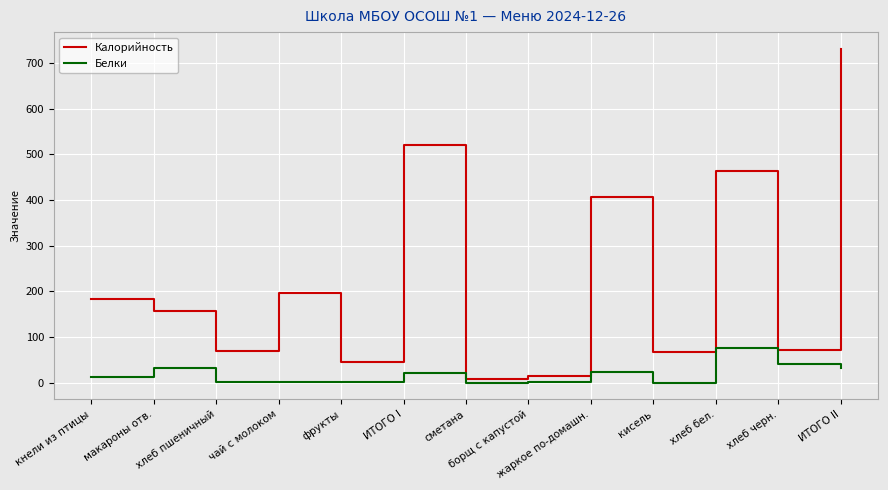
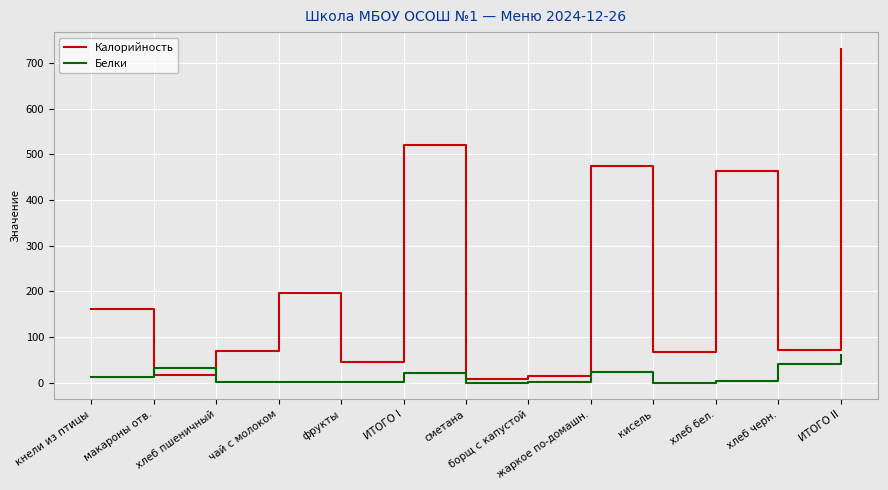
  {
    "Калорийность": {
-     "кнели из птицы": 180,
-     "макароны отв.": 160,
+     "кнели из птицы": 160,
+     "макароны отв.": 20,
      "хлеб пшеничный": 70,
      "чай с молоком": 200,
      "фрукты": 40,
      "ИТОГО I": 520,
      "сметана": 10,
      "борщ с капустой": 10,
-     "жаркое по-домашн.": 410,
+     "жаркое по-домашн.": 470,
      "кисель": 70,
      "хлеб бел.": 460,
      "хлеб черн.": 70,
      "ИТОГО II": 730
    },
    "Белки": {
      "кнели из птицы": 10,
      "макароны отв.": 30,
      "хлеб пшеничный": 0,
      "чай с молоком": 0,
      "фрукты": 0,
      "ИТОГО I": 20,
      "сметана": 0,
      "борщ с капустой": 0,
      "жаркое по-домашн.": 20,
      "кисель": 0,
-     "хлеб бел.": 80,
+     "хлеб бел.": 0,
      "хлеб черн.": 40,
-     "ИТОГО II": 30
+     "ИТОГО II": 60
    }
  }
